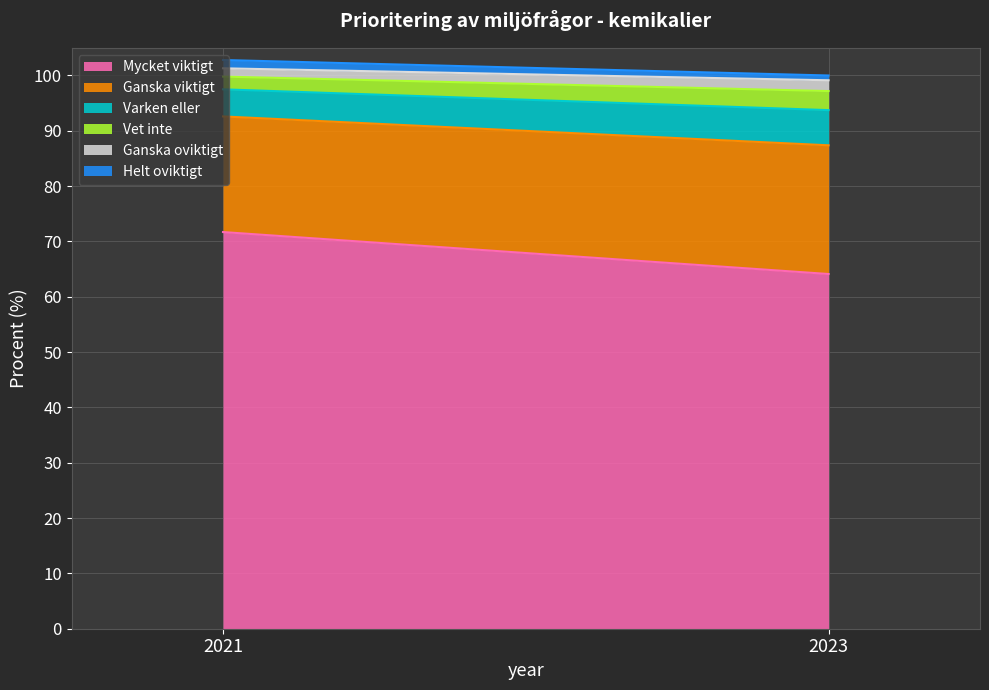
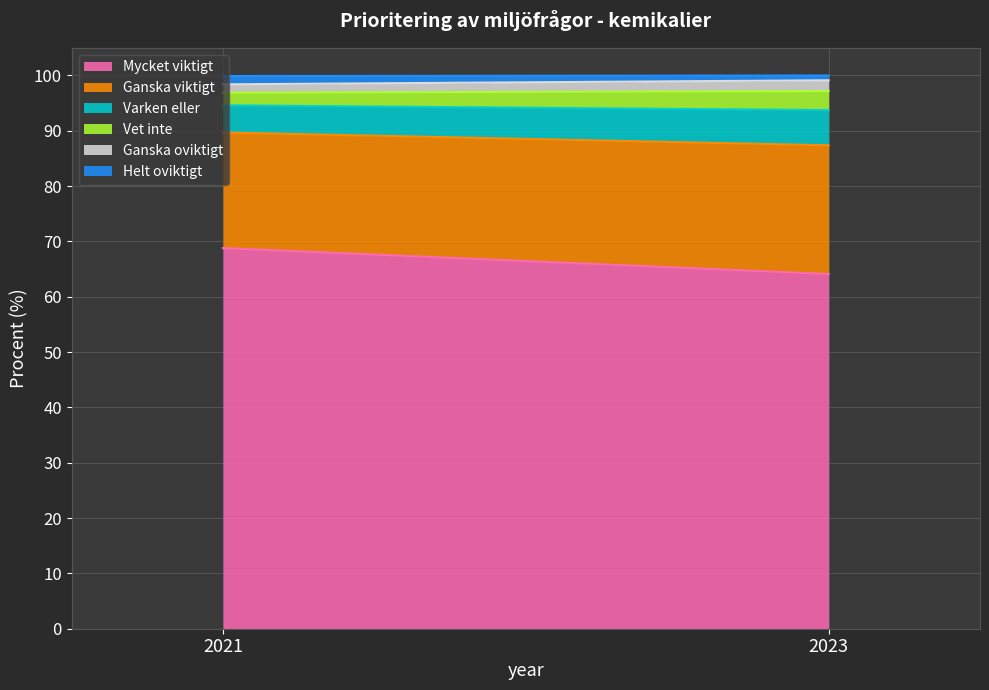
  {
    "Mycket viktigt": {
-     "2021": 72,
+     "2021": 69,
      "2023": 64
    },
    "Ganska viktigt": {
      "2023": 23
    },
    "Varken eller": {
      "2023": 6
    },
    "Vet inte": {
      "2023": 3
    },
    "Ganska oviktigt": {
      "2023": 2
    },
    "Helt oviktigt": {
      "2023": 1
    }
  }
